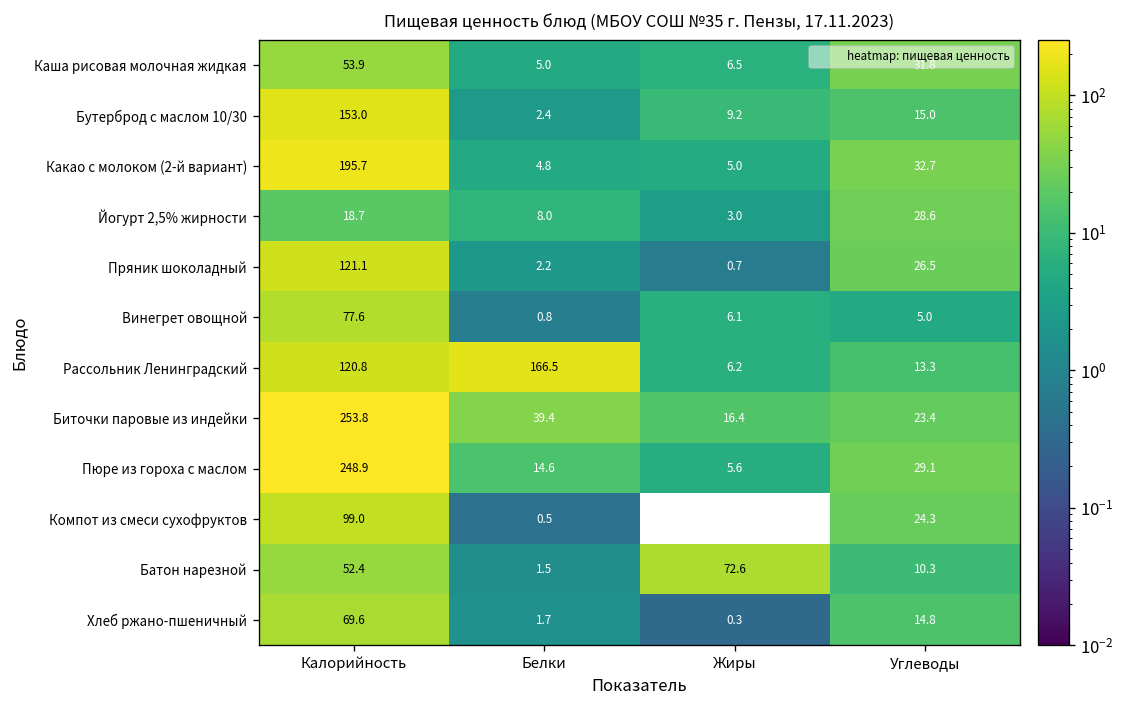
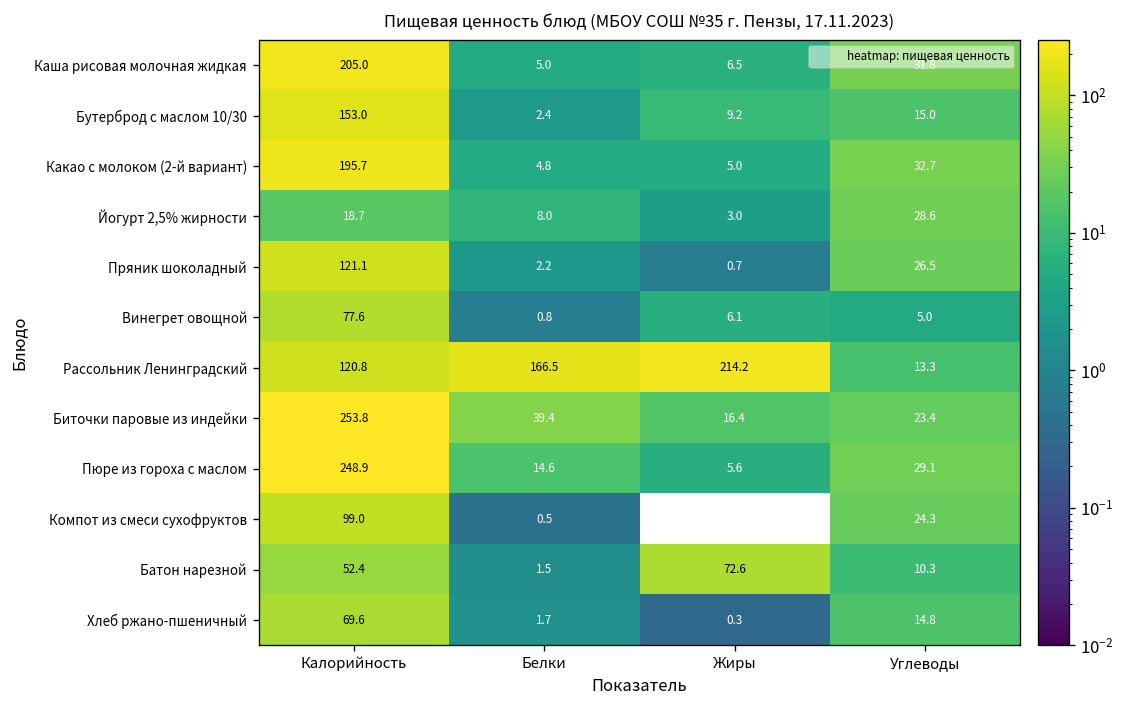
  {
    "Каша рисовая молочная жидкая": {
-     "Калорийность": 53.9,
+     "Калорийность": 205.0,
      "Белки": 5.0,
      "Жиры": 6.5
    },
    "Бутерброд с маслом 10/30": {
      "Калорийность": 153.0,
      "Белки": 2.4,
      "Жиры": 9.2,
      "Углеводы": 15.0
    },
    "Какао с молоком (2-й вариант)": {
      "Калорийность": 195.7,
      "Белки": 4.8,
      "Жиры": 5.0,
      "Углеводы": 32.7
    },
    "Йогурт 2,5% жирности": {
      "Калорийность": 18.7,
      "Белки": 8.0,
      "Жиры": 3.0,
      "Углеводы": 28.6
    },
    "Пряник шоколадный": {
      "Калорийность": 121.1,
      "Белки": 2.2,
      "Жиры": 0.7,
      "Углеводы": 26.5
    },
    "Винегрет овощной": {
      "Калорийность": 77.6,
      "Белки": 0.8,
      "Жиры": 6.1,
      "Углеводы": 5.0
    },
    "Рассольник Ленинградский": {
      "Калорийность": 120.8,
      "Белки": 166.5,
-     "Жиры": 6.2,
+     "Жиры": 214.2,
      "Углеводы": 13.3
    },
    "Биточки паровые из индейки": {
      "Калорийность": 253.8,
      "Белки": 39.4,
      "Жиры": 16.4,
      "Углеводы": 23.4
    },
    "Пюре из гороха с маслом": {
      "Калорийность": 248.9,
      "Белки": 14.6,
      "Жиры": 5.6,
      "Углеводы": 29.1
    },
    "Компот из смеси сухофруктов": {
      "Калорийность": 99.0,
      "Белки": 0.5,
      "Углеводы": 24.3
    },
    "Батон нарезной": {
      "Калорийность": 52.4,
      "Белки": 1.5,
      "Жиры": 72.6,
      "Углеводы": 10.3
    },
    "Хлеб ржано-пшеничный": {
      "Калорийность": 69.6,
      "Белки": 1.7,
      "Жиры": 0.3,
      "Углеводы": 14.8
    }
  }
